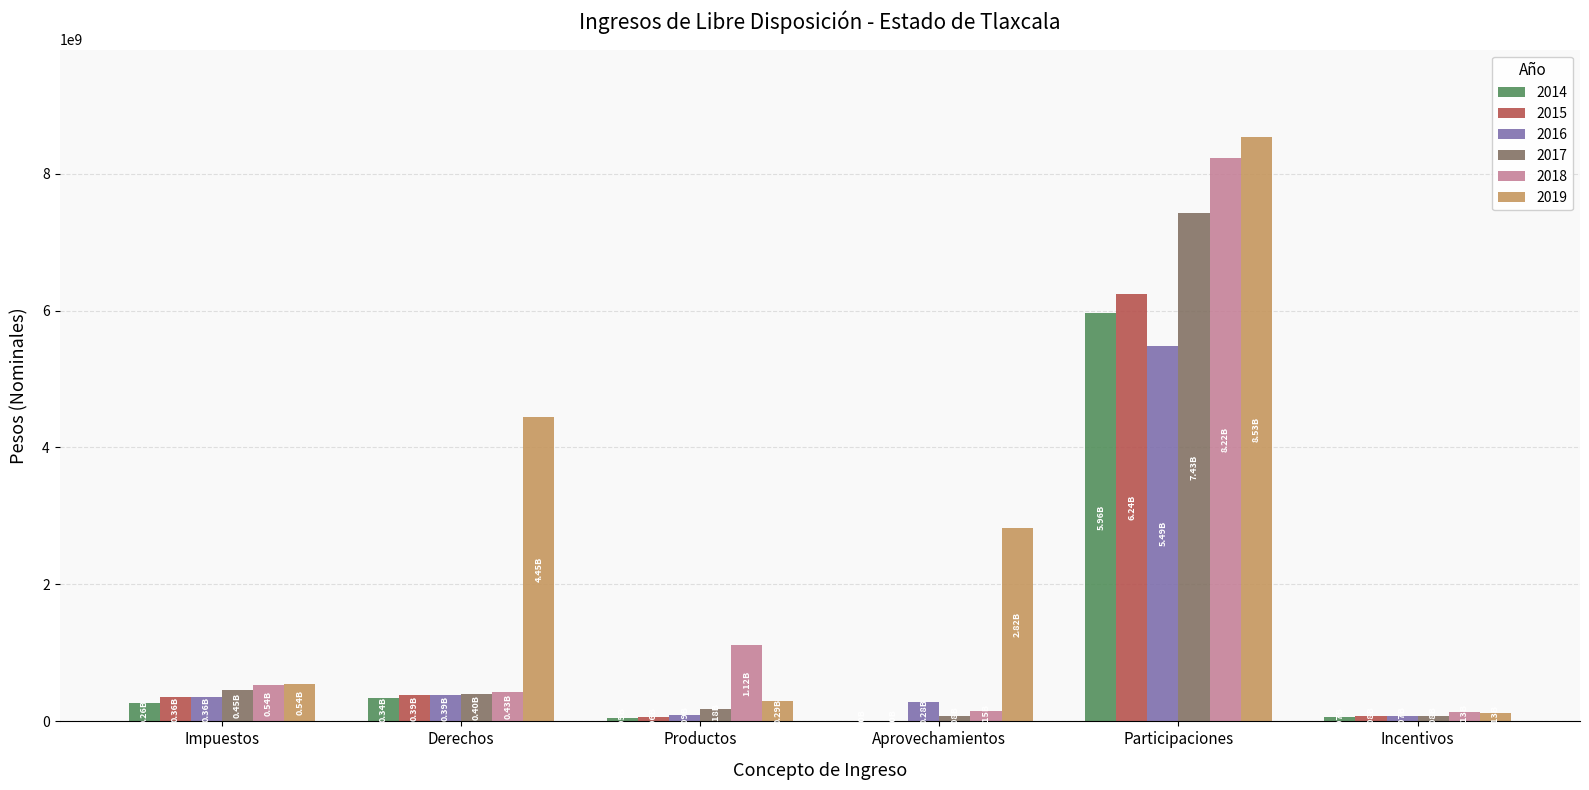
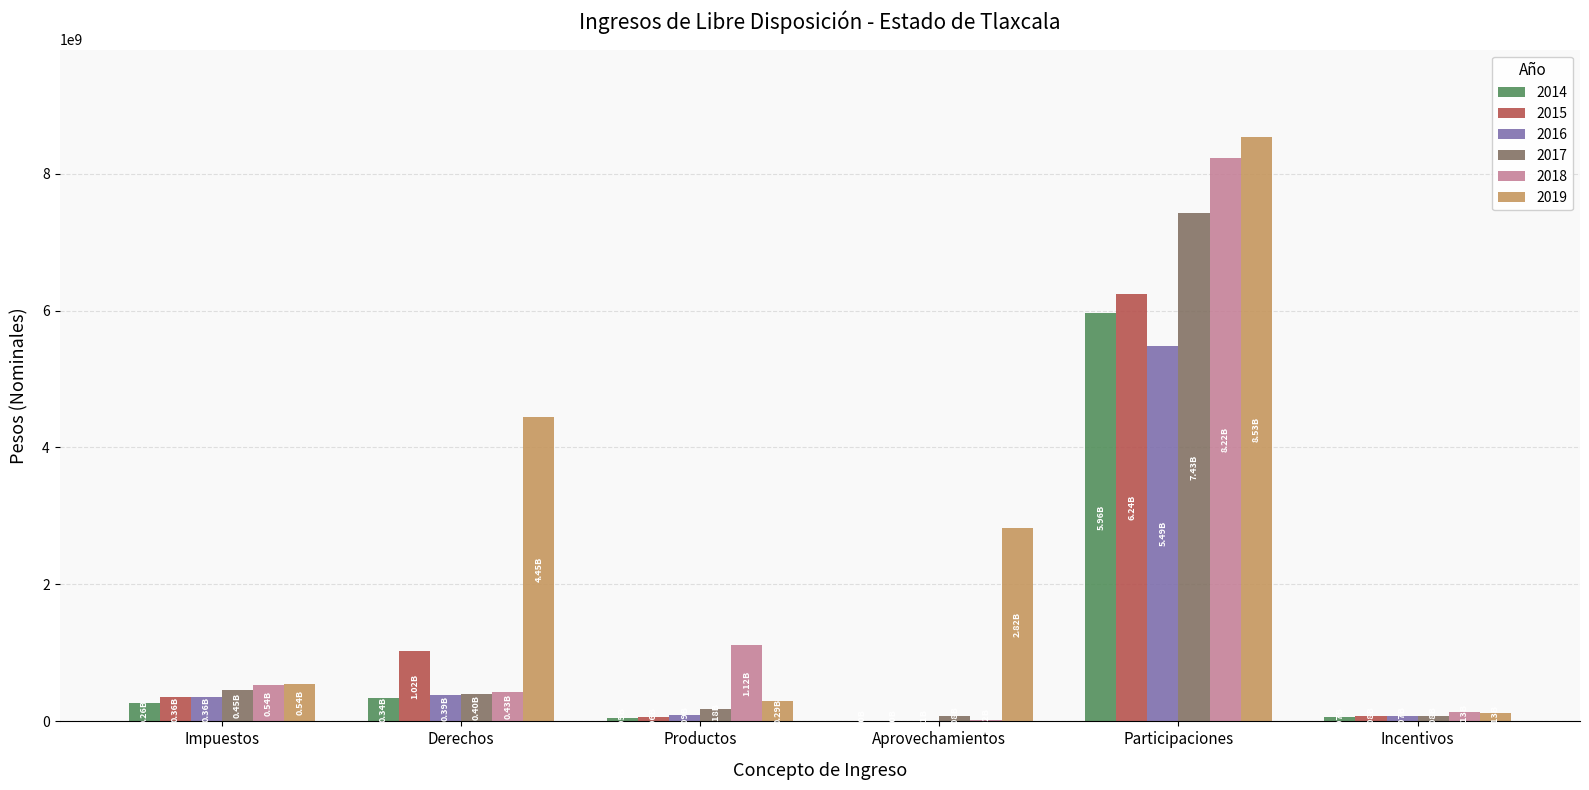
  {
    "2015": {
      "Impuestos": "0.36B",
-     "Derechos": "0.39B",
+     "Derechos": "1.02B",
      "Participaciones": "6.24B"
    },
    "2016": {
      "Productos": "100000000",
-     "Aprovechamientos": "300000000",
+     "Aprovechamientos": "0",
      "Incentivos": "100000000"
    },
    "2018": {
-     "Aprovechamientos": "100000000",
+     "Aprovechamientos": "0",
      "Incentivos": "100000000"
    },
    "2019": {
      "Impuestos": "0.54B",
      "Derechos": "4.45B",
      "Productos": "0.29B",
      "Aprovechamientos": "2.82B",
      "Participaciones": "8.53B"
    }
  }
